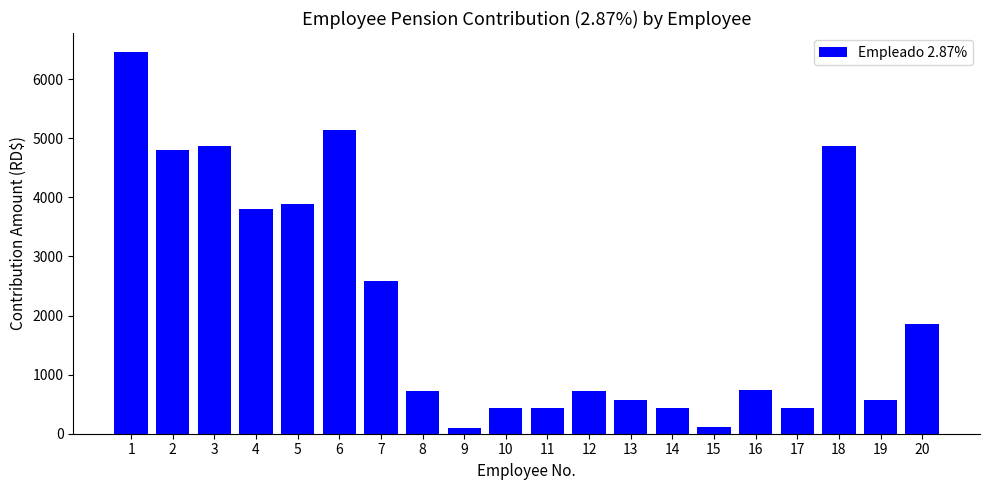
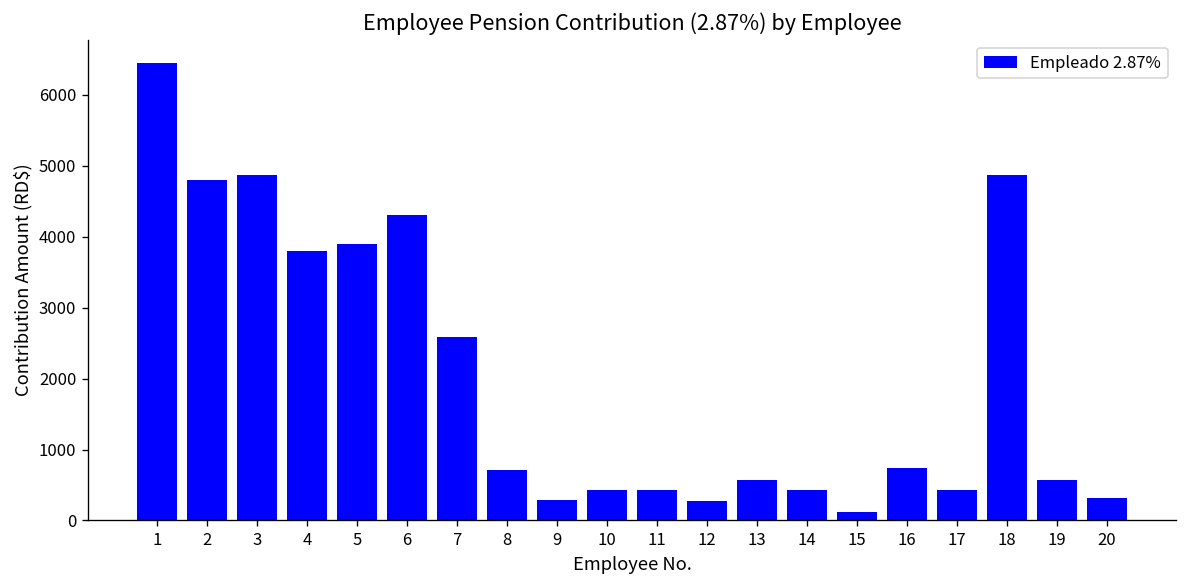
  {
    "1": 6500,
    "2": 4800,
    "3": 4900,
    "4": 3800,
    "5": 3900,
-   "6": 5100,
+   "6": 4300,
    "7": 2600,
    "8": 700,
-   "9": 100,
+   "9": 300,
    "10": 400,
    "11": 400,
-   "12": 700,
+   "12": 300,
    "13": 600,
    "14": 400,
    "15": 100,
    "16": 700,
    "17": 400,
    "18": 4900,
    "19": 600,
-   "20": 1900
+   "20": 300
  }
